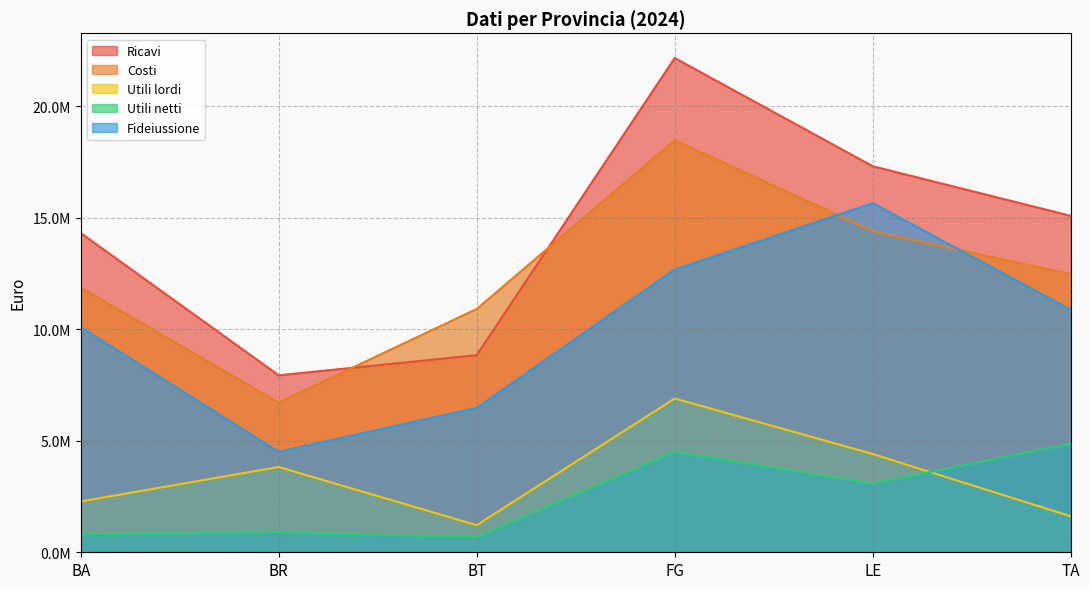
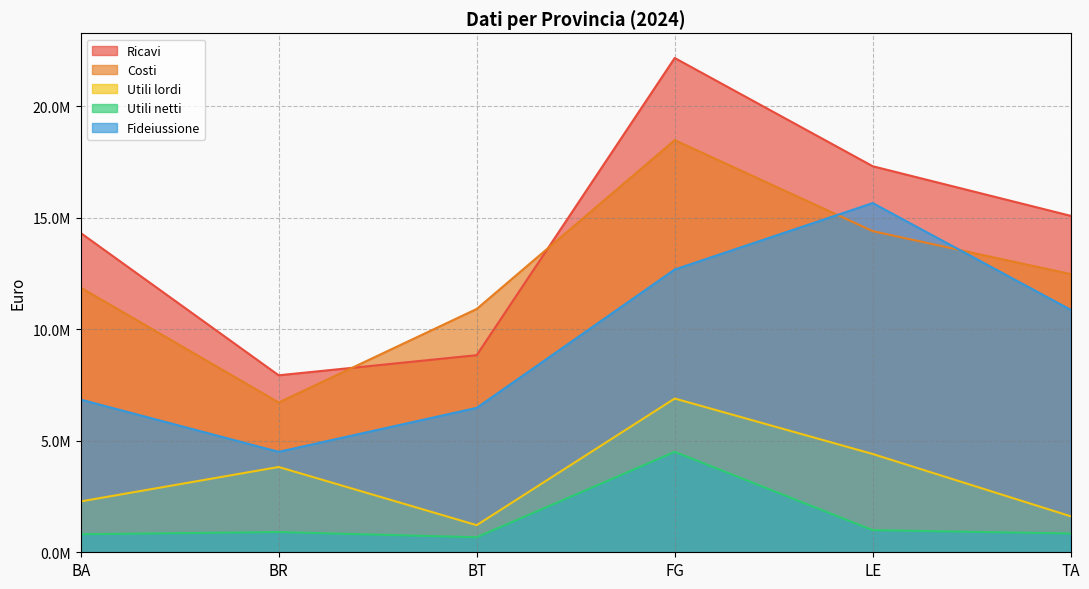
  {
    "Utili lordi": {
      "BA": 2300000,
      "BR": 3800000,
      "BT": 1200000,
      "FG": 6900000,
      "LE": 4400000,
      "TA": 1600000
    },
    "Utili netti": {
      "BA": 800000,
      "BR": 900000,
      "BT": 700000,
      "FG": 4500000,
-     "LE": 3100000,
-     "TA": 4900000
+     "LE": 1000000,
+     "TA": 800000
    },
    "Fideiussione": {
-     "BA": 10100000,
+     "BA": 6800000,
      "BR": 4500000,
      "BT": 6500000,
      "FG": 12700000,
      "LE": 15700000,
      "TA": 10900000
    }
  }
